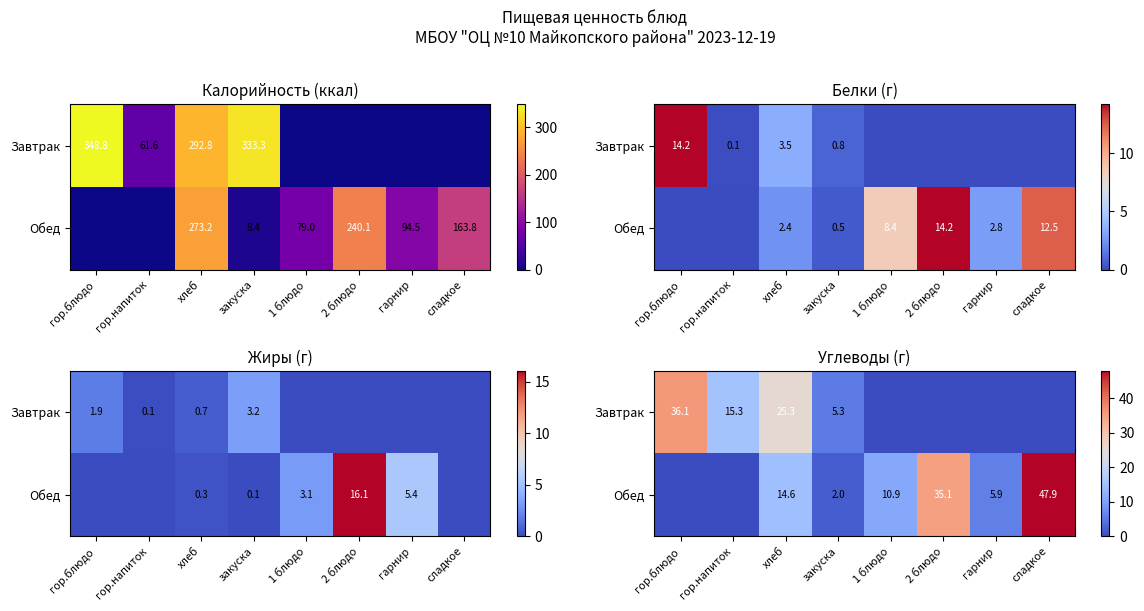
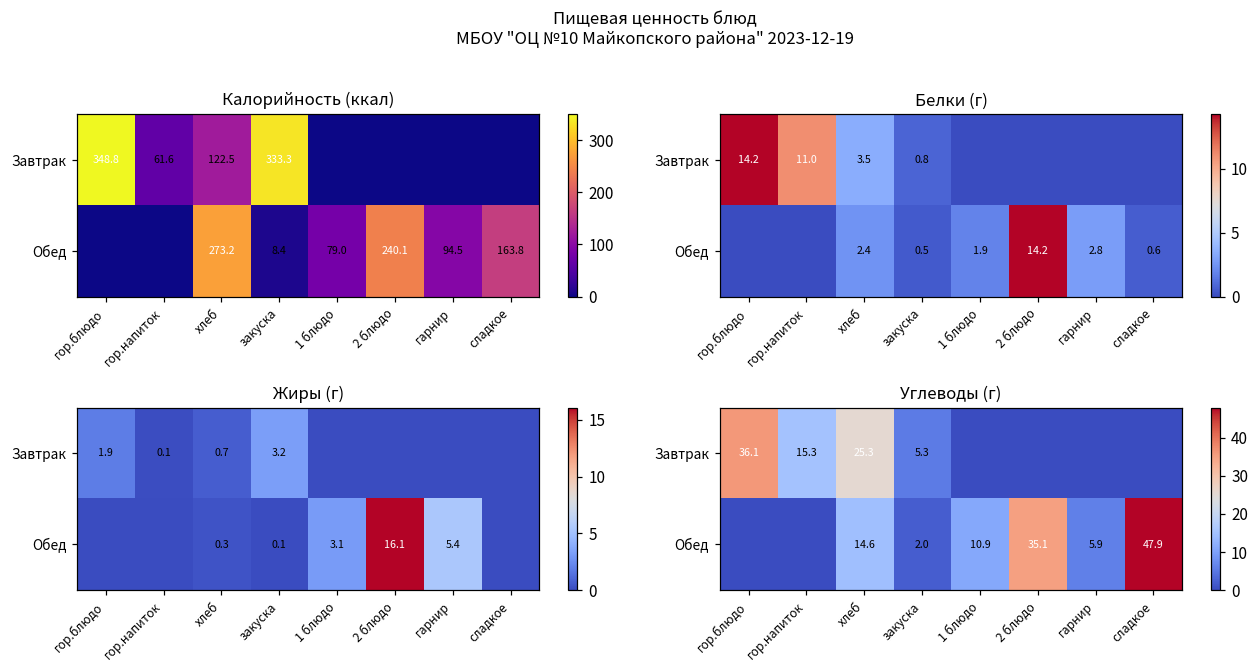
  {
    "Калорийность (ккал)": {
      "Завтрак": {
        "гор.блюдо": 348.8,
        "гор.напиток": 61.6,
-       "хлеб": 292.8,
+       "хлеб": 122.5,
        "закуска": 333.3
      },
      "Обед": {
        "хлеб": 273.2,
        "закуска": 8.4,
        "1 блюдо": 79.0,
        "2 блюдо": 240.1,
        "гарнир": 94.5,
        "сладкое": 163.8
      }
    },
    "Белки (г)": {
      "Завтрак": {
        "гор.блюдо": 14.2,
-       "гор.напиток": 0.1,
+       "гор.напиток": 11.0,
        "хлеб": 3.5,
        "закуска": 0.8
      },
      "Обед": {
        "хлеб": 2.4,
        "закуска": 0.5,
-       "1 блюдо": 8.4,
+       "1 блюдо": 1.9,
        "2 блюдо": 14.2,
        "гарнир": 2.8,
-       "сладкое": 12.5
+       "сладкое": 0.6
      }
    },
    "Жиры (г)": {
      "Завтрак": {
        "гор.блюдо": 1.9,
        "гор.напиток": 0.1,
        "хлеб": 0.7,
        "закуска": 3.2
      },
      "Обед": {
        "хлеб": 0.3,
        "закуска": 0.1,
        "1 блюдо": 3.1,
        "2 блюдо": 16.1,
        "гарнир": 5.4
      }
    },
    "Углеводы (г)": {
      "Завтрак": {
        "гор.блюдо": 36.1,
        "гор.напиток": 15.3,
        "закуска": 5.3
      },
      "Обед": {
        "хлеб": 14.6,
        "закуска": 2.0,
        "1 блюдо": 10.9,
        "2 блюдо": 35.1,
        "гарнир": 5.9,
        "сладкое": 47.9
      }
    }
  }
